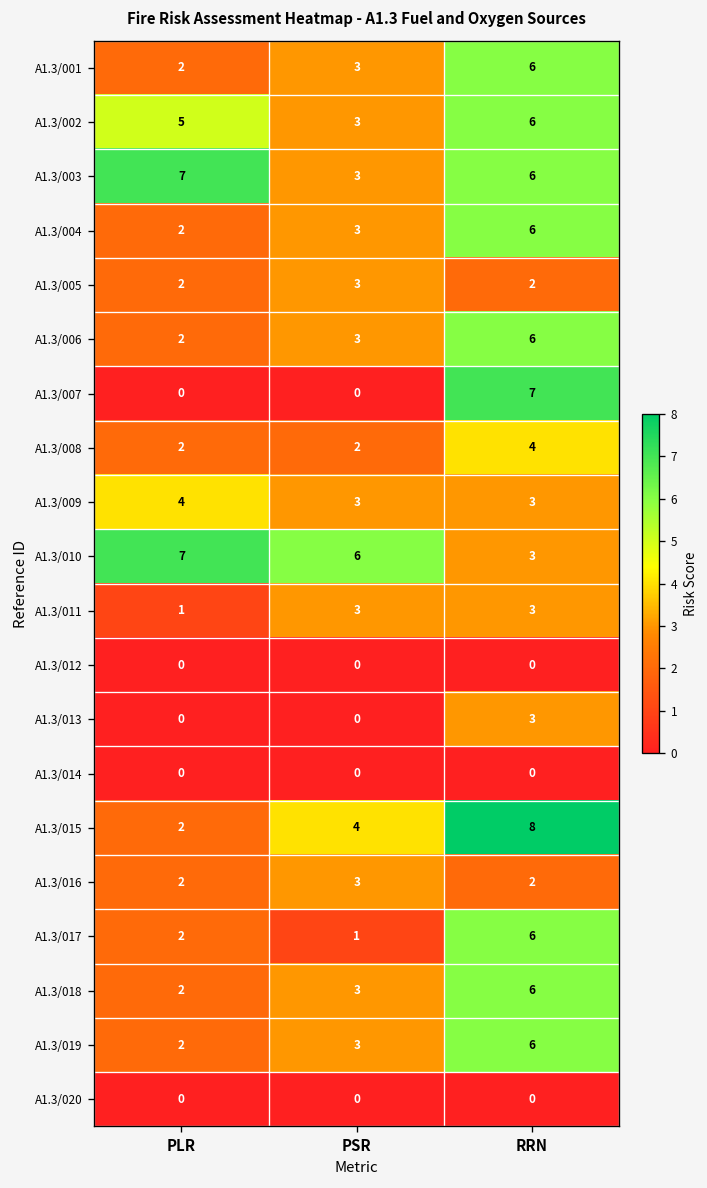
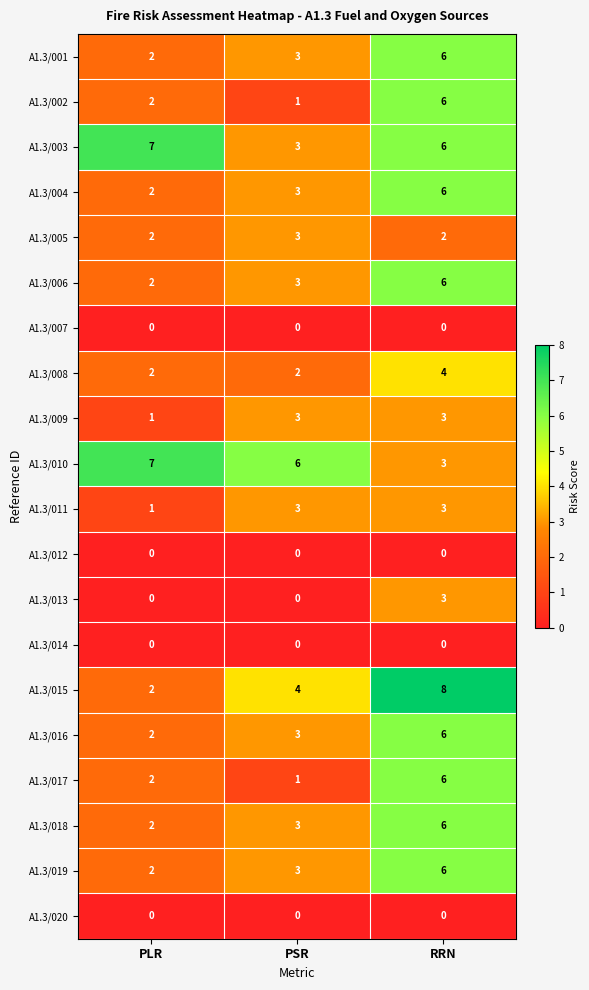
  {
    "A1.3/001": {
      "PLR": 2,
      "PSR": 3,
      "RRN": 6
    },
    "A1.3/002": {
-     "PLR": 5,
-     "PSR": 3,
+     "PLR": 2,
+     "PSR": 1,
      "RRN": 6
    },
    "A1.3/003": {
      "PLR": 7,
      "PSR": 3,
      "RRN": 6
    },
    "A1.3/004": {
      "PLR": 2,
      "PSR": 3,
      "RRN": 6
    },
    "A1.3/005": {
      "PLR": 2,
      "PSR": 3,
      "RRN": 2
    },
    "A1.3/006": {
      "PLR": 2,
      "PSR": 3,
      "RRN": 6
    },
    "A1.3/007": {
      "PLR": 0,
      "PSR": 0,
-     "RRN": 7
+     "RRN": 0
    },
    "A1.3/008": {
      "PLR": 2,
      "PSR": 2,
      "RRN": 4
    },
    "A1.3/009": {
-     "PLR": 4,
+     "PLR": 1,
      "PSR": 3,
      "RRN": 3
    },
    "A1.3/010": {
      "PLR": 7,
      "PSR": 6,
      "RRN": 3
    },
    "A1.3/011": {
      "PLR": 1,
      "PSR": 3,
      "RRN": 3
    },
    "A1.3/012": {
      "PLR": 0,
      "PSR": 0,
      "RRN": 0
    },
    "A1.3/013": {
      "PLR": 0,
      "PSR": 0,
      "RRN": 3
    },
    "A1.3/014": {
      "PLR": 0,
      "PSR": 0,
      "RRN": 0
    },
    "A1.3/015": {
      "PLR": 2,
      "PSR": 4,
      "RRN": 8
    },
    "A1.3/016": {
      "PLR": 2,
      "PSR": 3,
-     "RRN": 2
+     "RRN": 6
    },
    "A1.3/017": {
      "PLR": 2,
      "PSR": 1,
      "RRN": 6
    },
    "A1.3/018": {
      "PLR": 2,
      "PSR": 3,
      "RRN": 6
    },
    "A1.3/019": {
      "PLR": 2,
      "PSR": 3,
      "RRN": 6
    },
    "A1.3/020": {
      "PLR": 0,
      "PSR": 0,
      "RRN": 0
    }
  }
